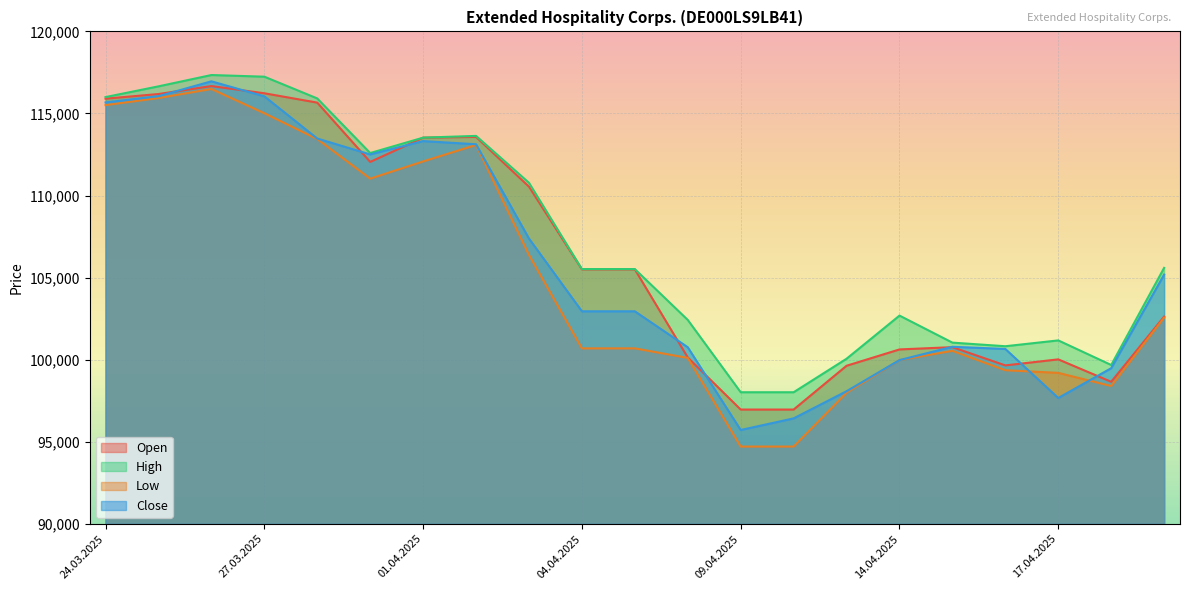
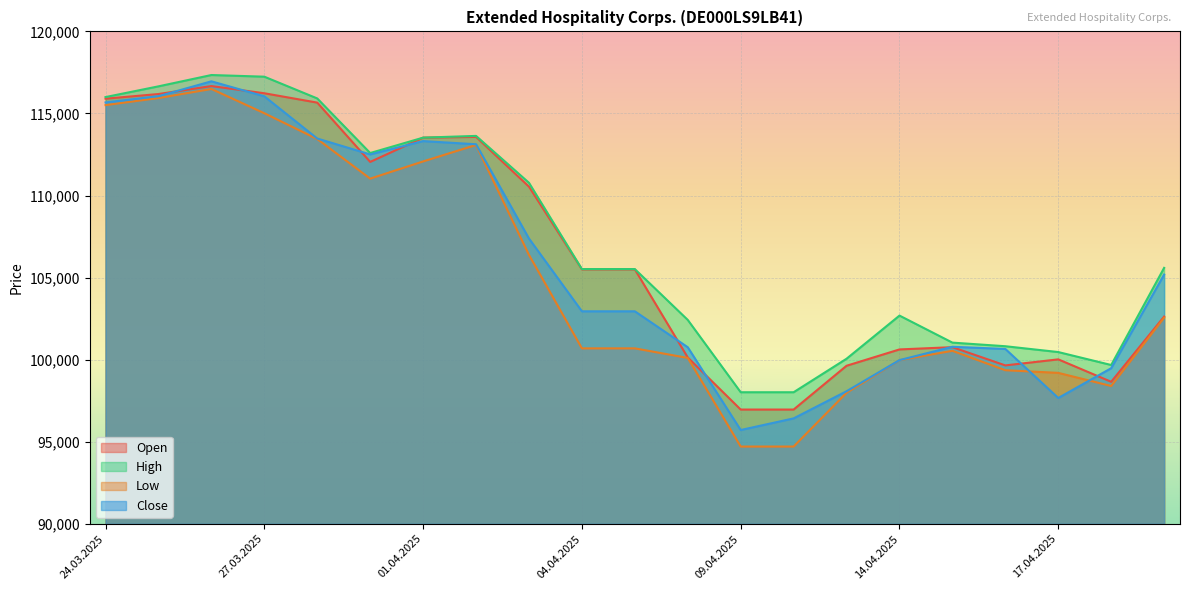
  {
    "High": {
      "27.03.2025": "117,200",
      "09.04.2025": "98,000",
      "14.04.2025": "102,700",
-     "17.04.2025": "101,200"
+     "17.04.2025": "100,500"
    },
    "Close": {
      "24.03.2025": "115,700",
      "27.03.2025": "116,000",
      "01.04.2025": "113,300",
      "04.04.2025": "102,900",
      "09.04.2025": "95,700",
      "17.04.2025": "97,700"
    }
  }
